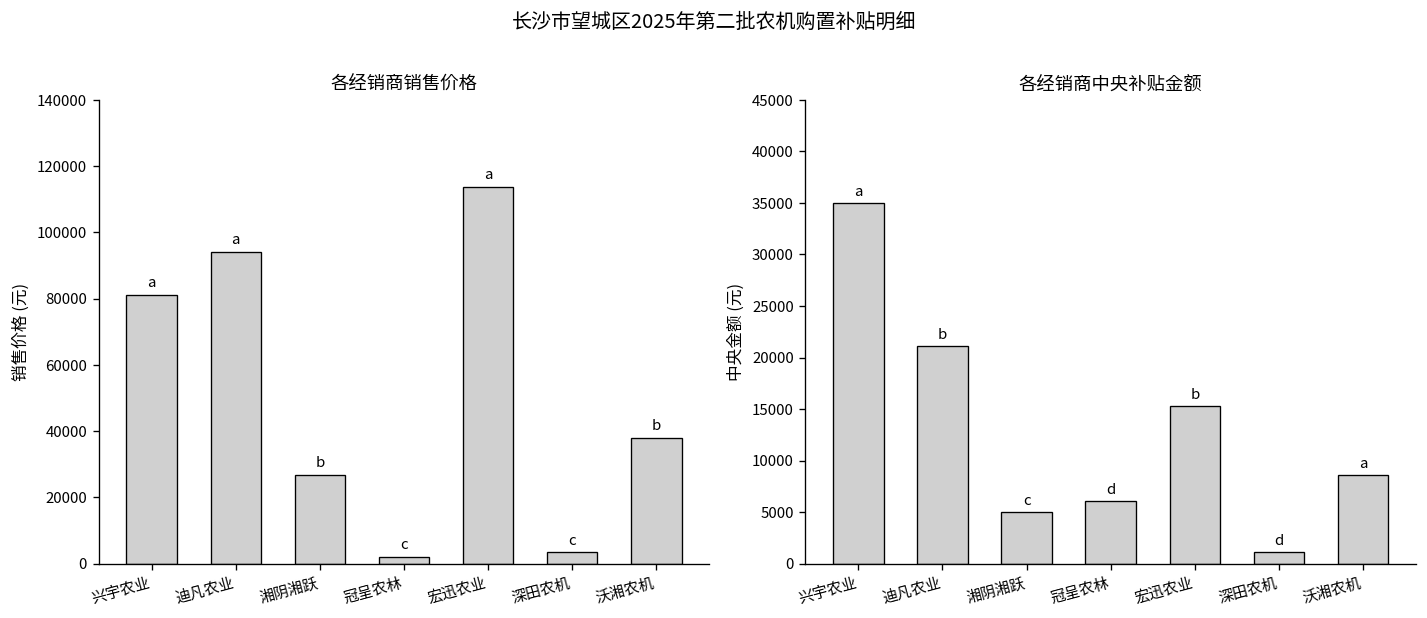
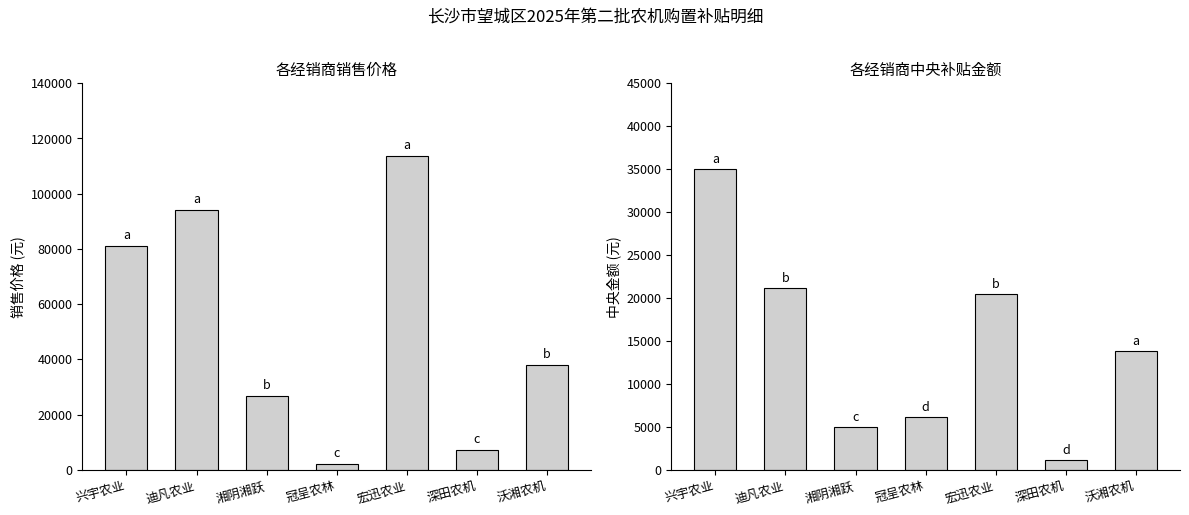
  {
    "各经销商销售价格": {
      "兴宇农业": 81000,
      "迪凡农业": 94000,
      "湘阴湘跃": 27000,
      "冠呈农林": 2000,
      "宏迅农业": 114000,
-     "深田农机": 3000,
+     "深田农机": 7000,
      "沃湘农机": 38000
    },
    "各经销商中央补贴金额": {
      "兴宇农业": 35000,
      "迪凡农业": 21000,
      "湘阴湘跃": 5000,
      "冠呈农林": 6000,
-     "宏迅农业": 15000,
+     "宏迅农业": 20000,
      "深田农机": 1000,
-     "沃湘农机": 9000
+     "沃湘农机": 14000
    }
  }
